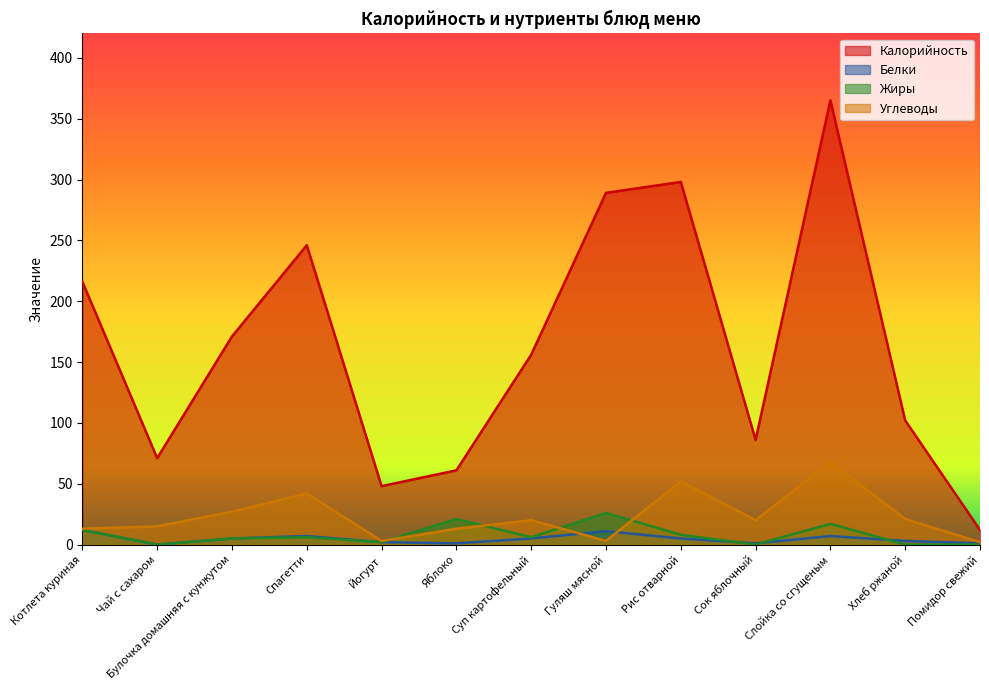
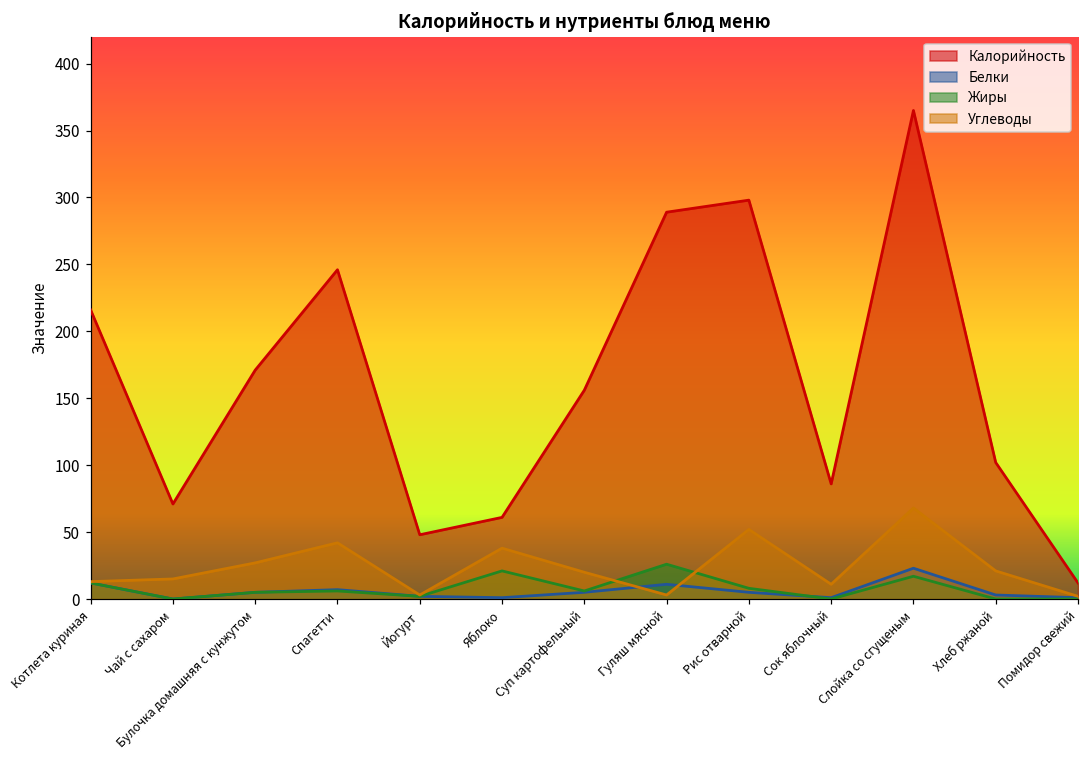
  {
    "Калорийность": {
      "Котлета куриная": 216,
      "Чай с сахаром": 71,
      "Булочка домашняя с кунжутом": 171,
      "Спагетти": 246,
      "Йогурт": 48,
      "Яблоко": 61,
      "Суп картофельный": 156,
      "Гуляш мясной": 289,
      "Рис отварной": 298,
      "Сок яблочный": 86,
      "Слойка со сгущеным": 365,
      "Хлеб ржаной": 102,
      "Помидор свежий": 12
    },
    "Белки": {
      "Яблоко": 1,
      "Гуляш мясной": 11,
      "Рис отварной": 5,
-     "Слойка со сгущеным": 7,
+     "Слойка со сгущеным": 23,
      "Хлеб ржаной": 3
    },
    "Жиры": {
      "Яблоко": 21,
      "Гуляш мясной": 26,
      "Рис отварной": 8,
      "Слойка со сгущеным": 17,
      "Хлеб ржаной": 0
    },
    "Углеводы": {
      "Чай с сахаром": 15,
      "Булочка домашняя с кунжутом": 27,
      "Спагетти": 42,
-     "Яблоко": 13,
+     "Яблоко": 38,
      "Суп картофельный": 20,
      "Гуляш мясной": 3,
      "Рис отварной": 52,
-     "Сок яблочный": 20,
+     "Сок яблочный": 11,
      "Слойка со сгущеным": 68,
      "Хлеб ржаной": 21
    }
  }
